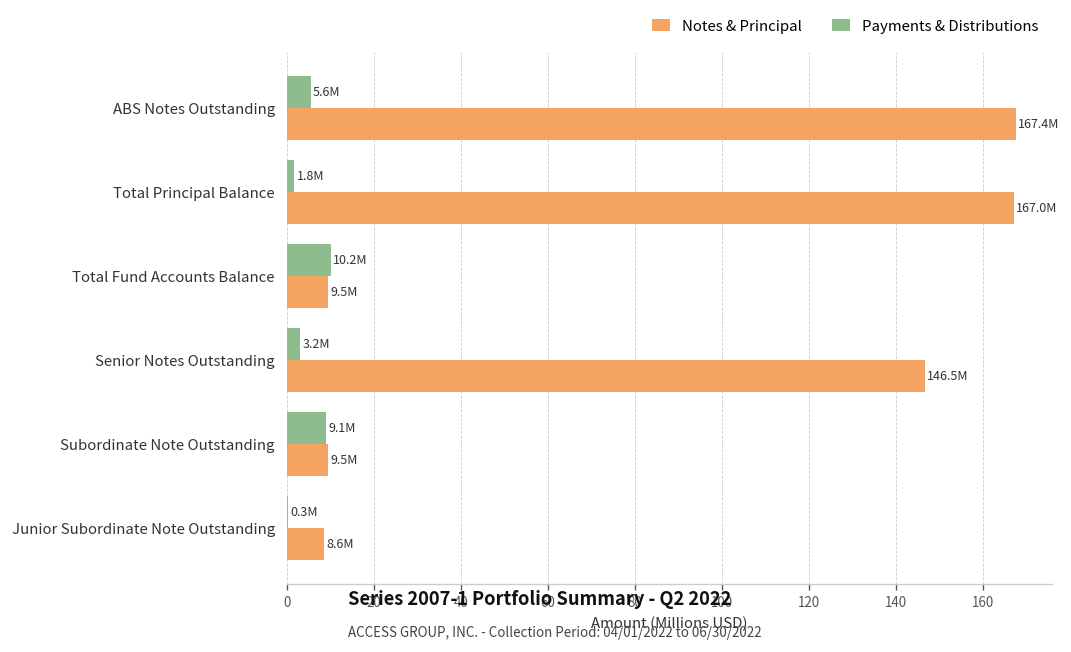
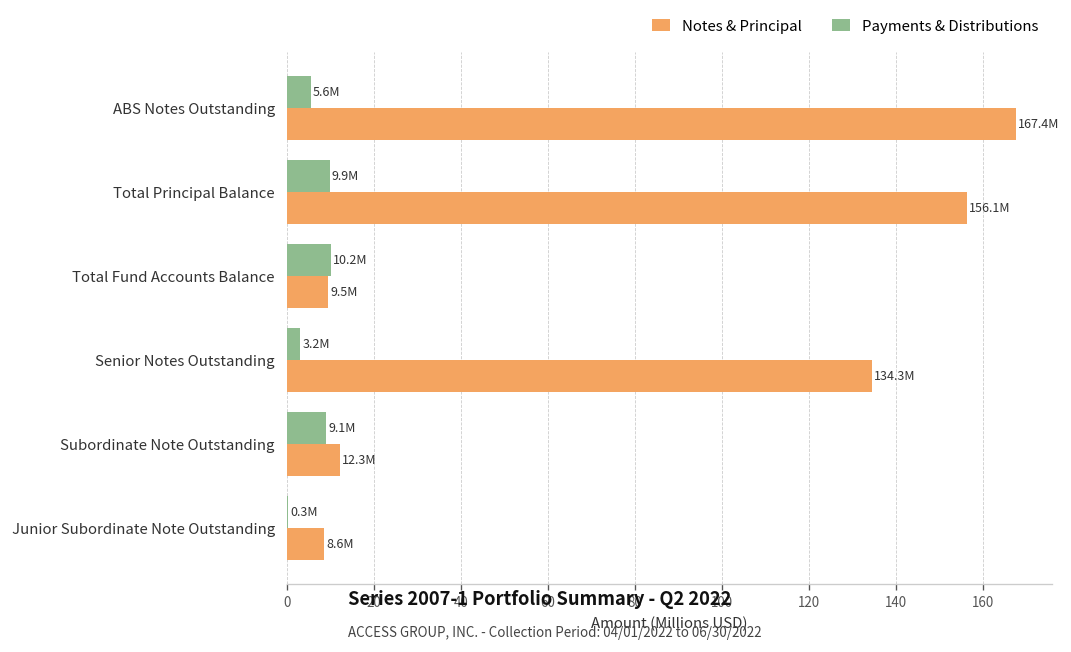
  {
    "Notes & Principal": {
      "ABS Notes Outstanding": "167.4M",
-     "Total Principal Balance": "167.0M",
+     "Total Principal Balance": "156.1M",
      "Total Fund Accounts Balance": "9.5M",
-     "Senior Notes Outstanding": "146.5M",
-     "Subordinate Note Outstanding": "9.5M",
+     "Senior Notes Outstanding": "134.3M",
+     "Subordinate Note Outstanding": "12.3M",
      "Junior Subordinate Note Outstanding": "8.6M"
    },
    "Payments & Distributions": {
      "ABS Notes Outstanding": "5.6M",
-     "Total Principal Balance": "1.8M",
+     "Total Principal Balance": "9.9M",
      "Total Fund Accounts Balance": "10.2M",
      "Senior Notes Outstanding": "3.2M",
      "Subordinate Note Outstanding": "9.1M",
      "Junior Subordinate Note Outstanding": "0.3M"
    }
  }
